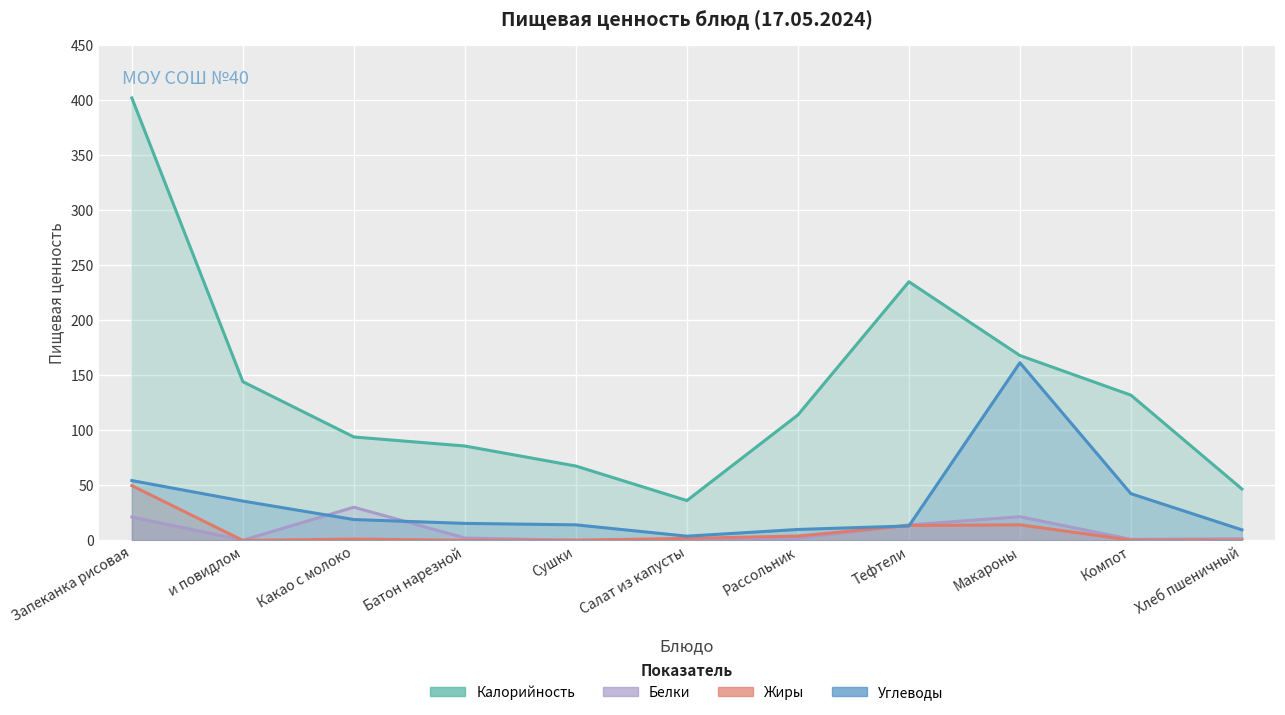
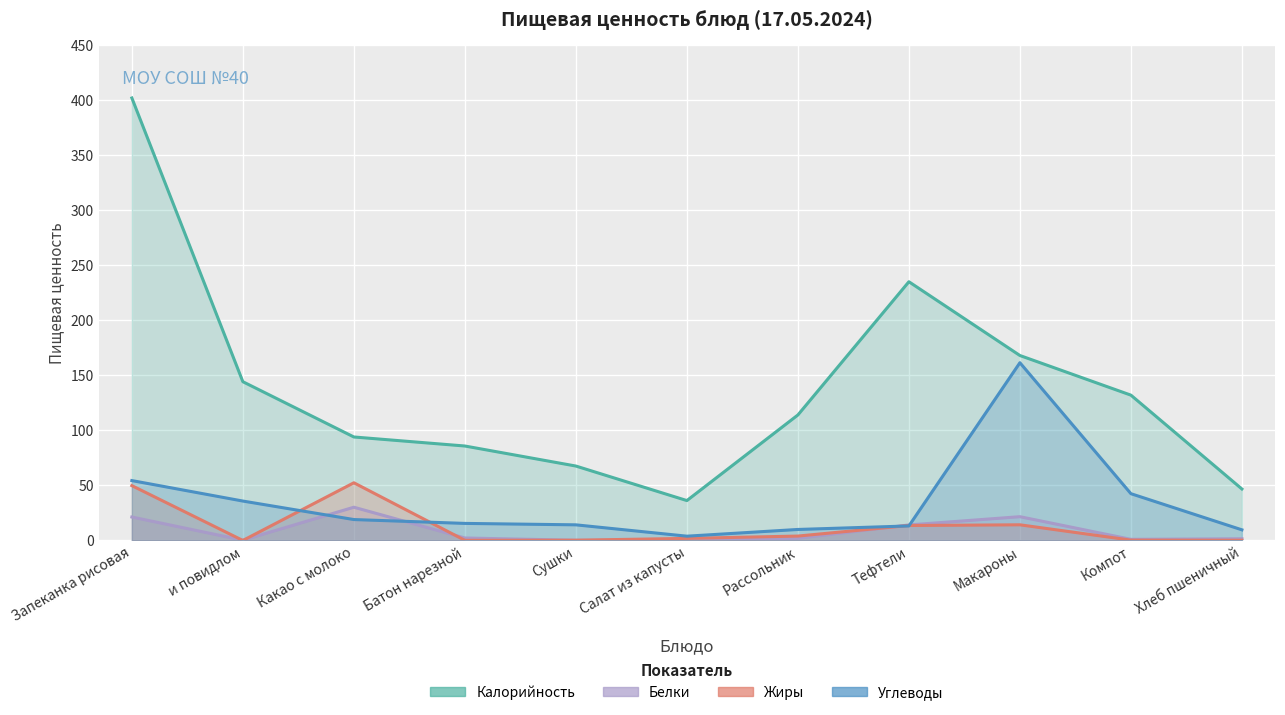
  {
    "Белки": {
      "Запеканка рисовая": 21,
      "Какао с молоко": 30,
      "Макароны": 22
    },
    "Жиры": {
      "Запеканка рисовая": 50,
-     "Какао с молоко": 1,
+     "Какао с молоко": 52,
      "Макароны": 14
    }
  }
